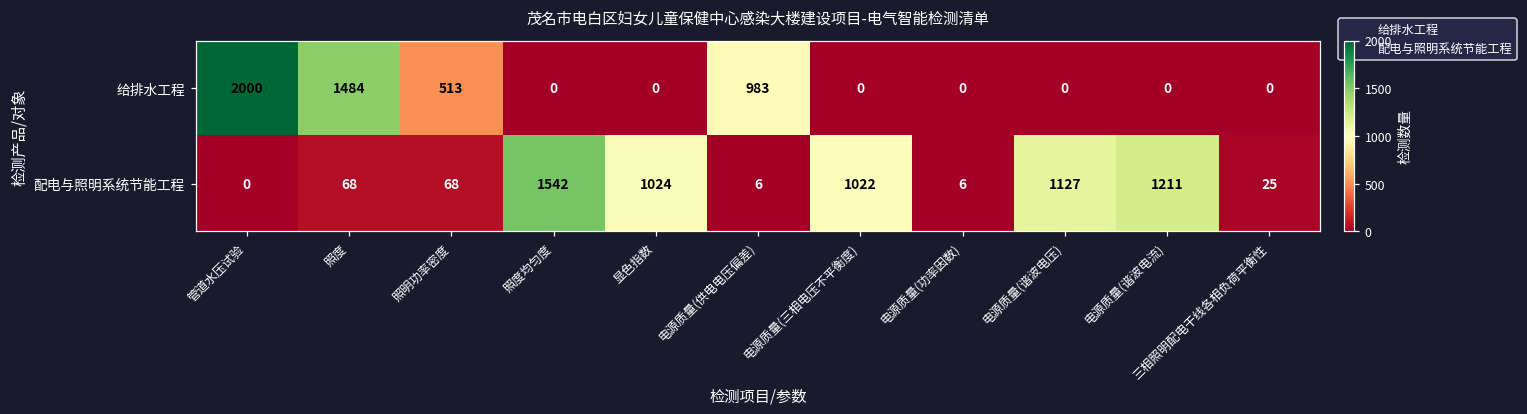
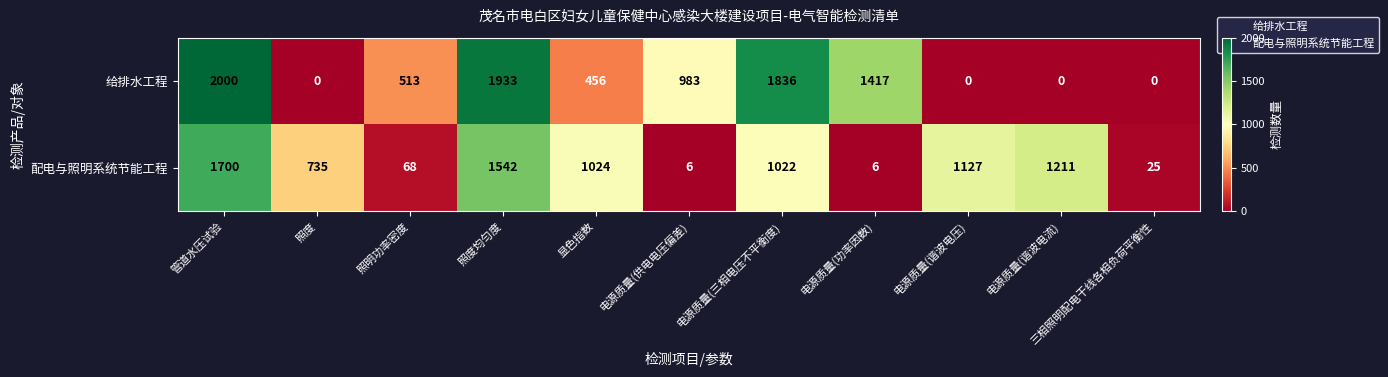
  {
    "给排水工程": {
      "管道水压试验": 2000,
-     "照度": 1484,
+     "照度": 0,
      "照明功率密度": 513,
-     "照度均匀度": 0,
-     "显色指数": 0,
+     "照度均匀度": 1933,
+     "显色指数": 456,
      "电源质量(供电电压偏差)": 983,
-     "电源质量(三相电压不平衡度)": 0,
-     "电源质量(功率因数)": 0,
+     "电源质量(三相电压不平衡度)": 1836,
+     "电源质量(功率因数)": 1417,
      "电源质量(谐波电压)": 0,
      "电源质量(谐波电流)": 0,
      "三相照明配电干线各相负荷平衡性": 0
    },
    "配电与照明系统节能工程": {
-     "管道水压试验": 0,
-     "照度": 68,
+     "管道水压试验": 1700,
+     "照度": 735,
      "照明功率密度": 68,
      "照度均匀度": 1542,
      "显色指数": 1024,
      "电源质量(供电电压偏差)": 6,
      "电源质量(三相电压不平衡度)": 1022,
      "电源质量(功率因数)": 6,
      "电源质量(谐波电压)": 1127,
      "电源质量(谐波电流)": 1211,
      "三相照明配电干线各相负荷平衡性": 25
    }
  }
